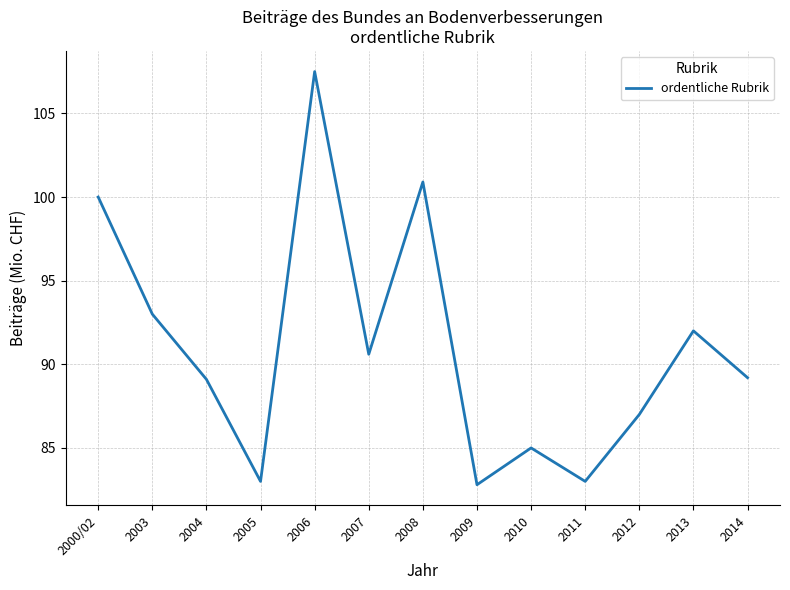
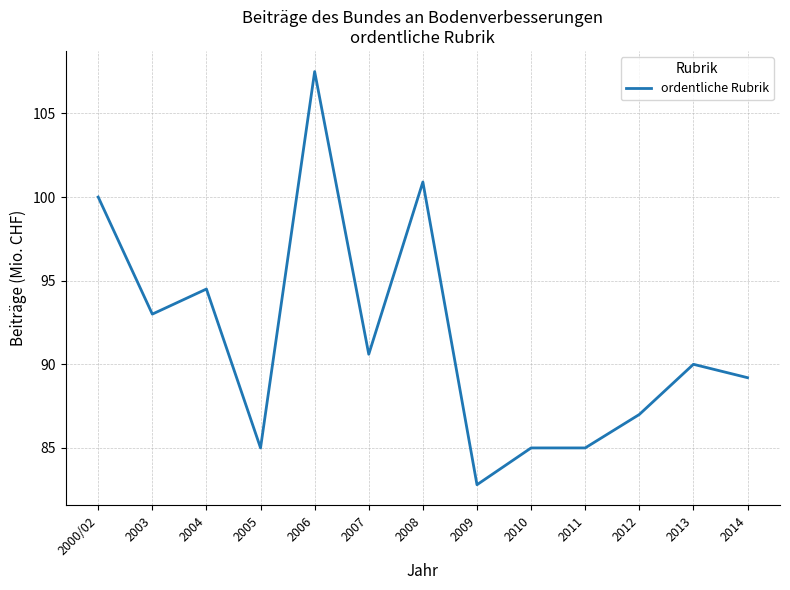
  {
    "2000/02": 100.0,
    "2003": 93.0,
-   "2004": 89.1,
-   "2005": 83,
+   "2004": 94.5,
+   "2005": 85,
    "2006": 107.5,
    "2007": 90.6,
    "2008": 100.9,
    "2009": 82.8,
    "2010": 85.0,
-   "2011": 83,
+   "2011": 85,
    "2012": 87.0,
-   "2013": 92,
+   "2013": 90,
    "2014": 89.2
  }
